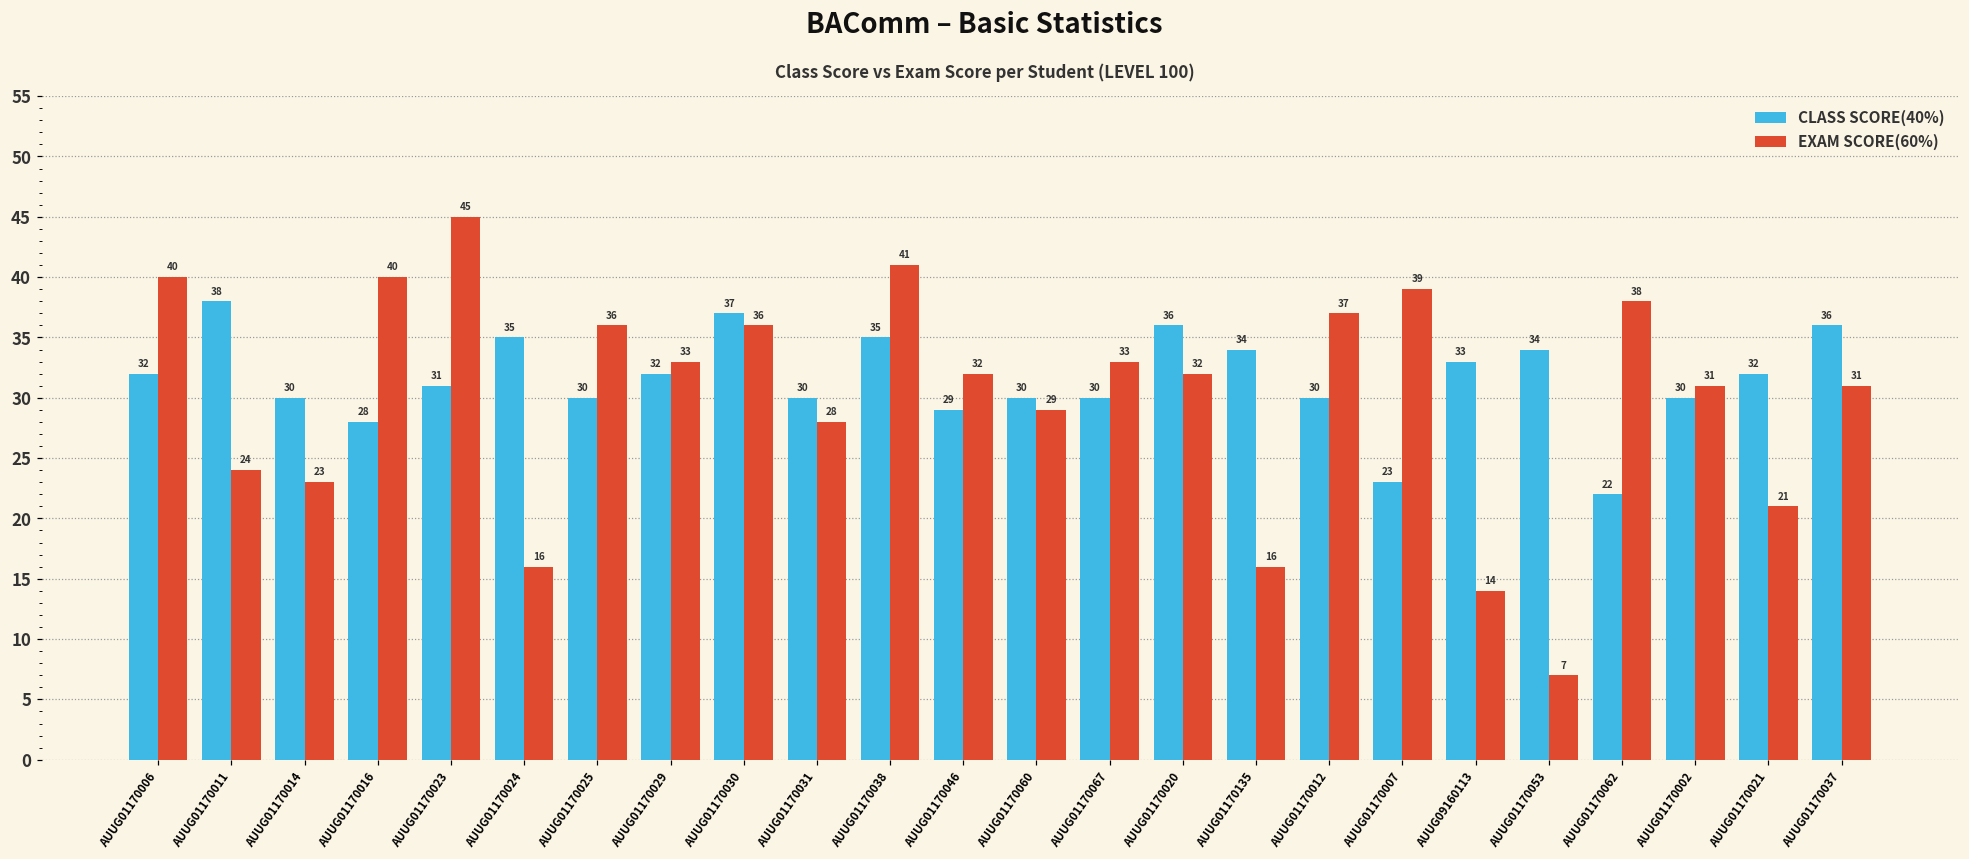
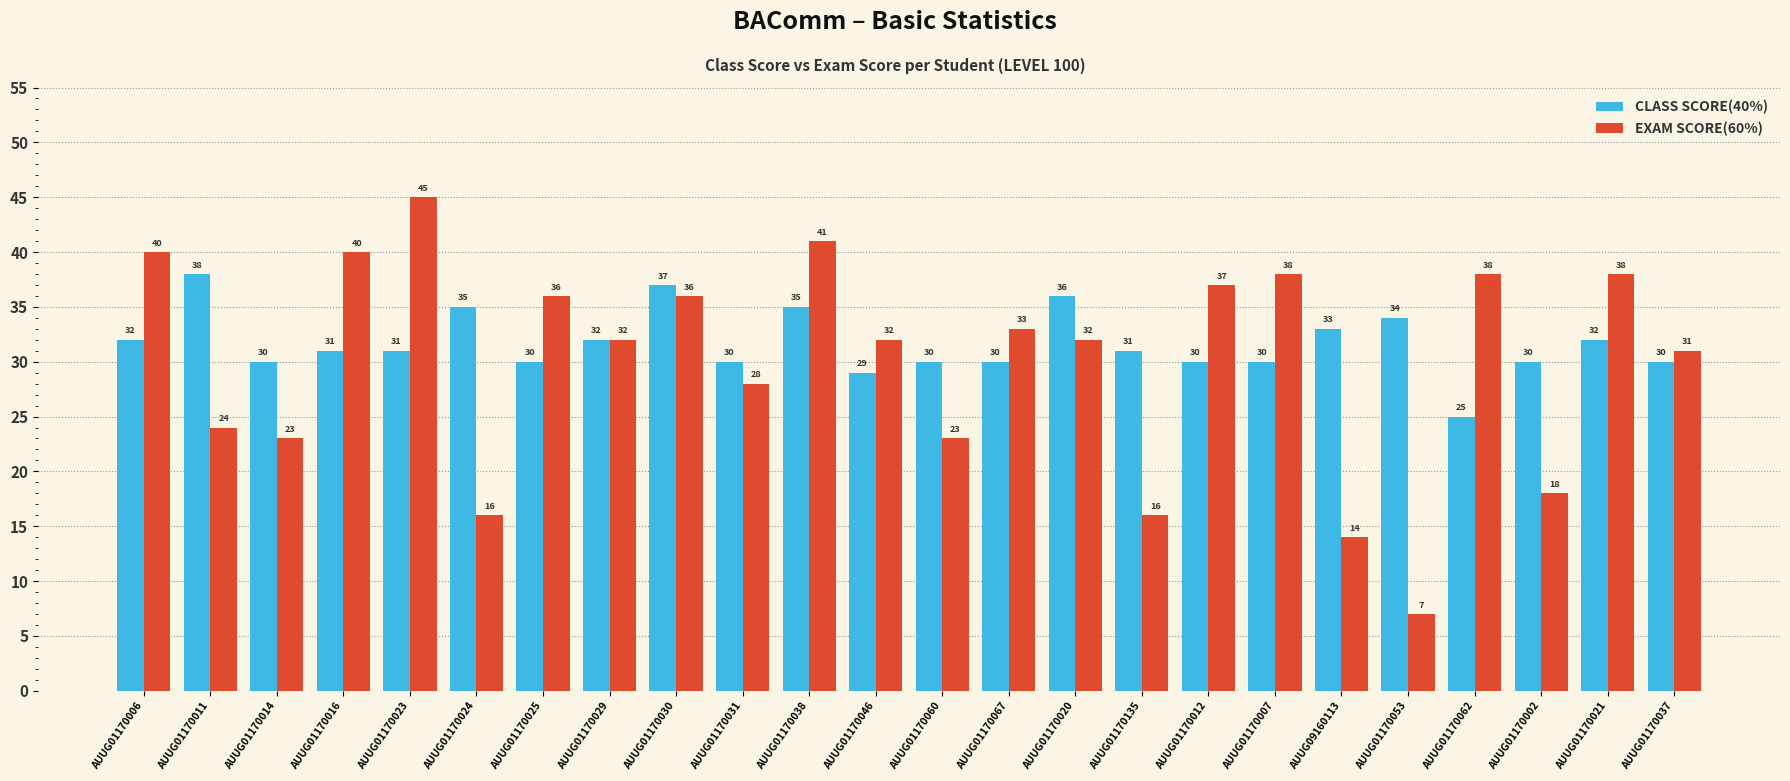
  {
    "CLASS SCORE(40%)": {
      "AUUG01170006": 32,
      "AUUG01170011": 38,
      "AUUG01170014": 30,
-     "AUUG01170016": 28,
+     "AUUG01170016": 31,
      "AUUG01170023": 31,
      "AUUG01170024": 35,
      "AUUG01170025": 30,
      "AUUG01170029": 32,
      "AUUG01170030": 37,
      "AUUG01170031": 30,
      "AUUG01170038": 35,
      "AUUG01170046": 29,
      "AUUG01170060": 30,
      "AUUG01170067": 30,
      "AUUG01170020": 36,
-     "AUUG01170135": 34,
+     "AUUG01170135": 31,
      "AUUG01170012": 30,
-     "AUUG01170007": 23,
+     "AUUG01170007": 30,
      "AUUG09160113": 33,
      "AUUG01170053": 34,
-     "AUUG01170062": 22,
+     "AUUG01170062": 25,
      "AUUG01170002": 30,
      "AUUG01170021": 32,
-     "AUUG01170037": 36
+     "AUUG01170037": 30
    },
    "EXAM SCORE(60%)": {
      "AUUG01170006": 40,
      "AUUG01170011": 24,
      "AUUG01170014": 23,
      "AUUG01170016": 40,
      "AUUG01170023": 45,
      "AUUG01170024": 16,
      "AUUG01170025": 36,
-     "AUUG01170029": 33,
+     "AUUG01170029": 32,
      "AUUG01170030": 36,
      "AUUG01170031": 28,
      "AUUG01170038": 41,
      "AUUG01170046": 32,
-     "AUUG01170060": 29,
+     "AUUG01170060": 23,
      "AUUG01170067": 33,
      "AUUG01170020": 32,
      "AUUG01170135": 16,
      "AUUG01170012": 37,
-     "AUUG01170007": 39,
+     "AUUG01170007": 38,
      "AUUG09160113": 14,
      "AUUG01170053": 7,
      "AUUG01170062": 38,
-     "AUUG01170002": 31,
-     "AUUG01170021": 21,
+     "AUUG01170002": 18,
+     "AUUG01170021": 38,
      "AUUG01170037": 31
    }
  }
